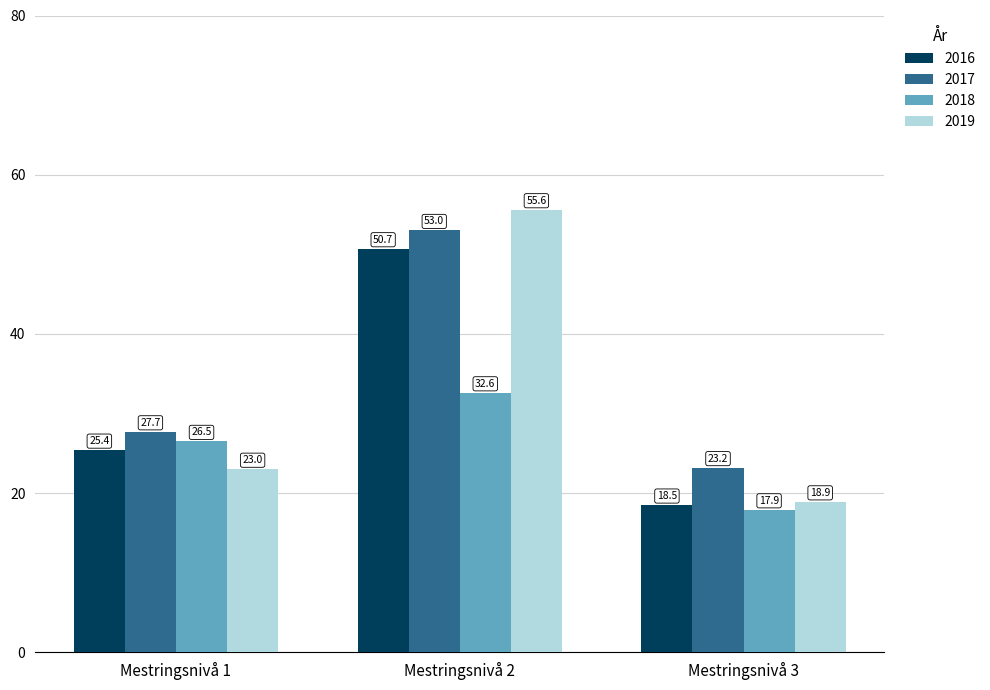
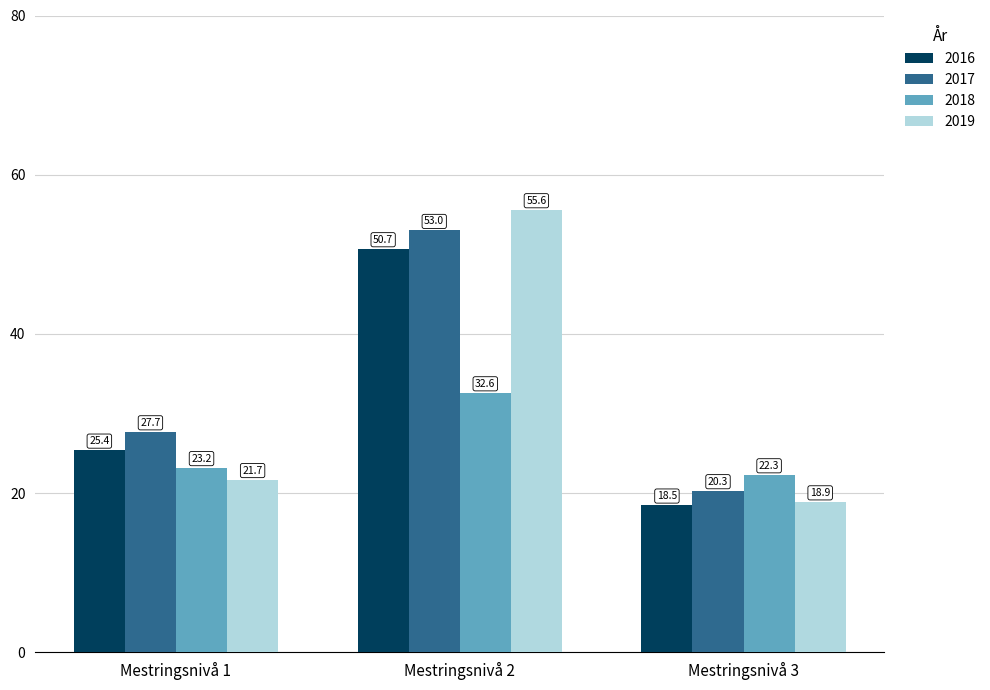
  {
    "2017": {
-     "Mestringsnivå 3": 23.2
+     "Mestringsnivå 3": 20.3
    },
    "2018": {
-     "Mestringsnivå 1": 26.5,
-     "Mestringsnivå 3": 17.9
+     "Mestringsnivå 1": 23.2,
+     "Mestringsnivå 3": 22.3
    },
    "2019": {
-     "Mestringsnivå 1": 23.0
+     "Mestringsnivå 1": 21.7
    }
  }
